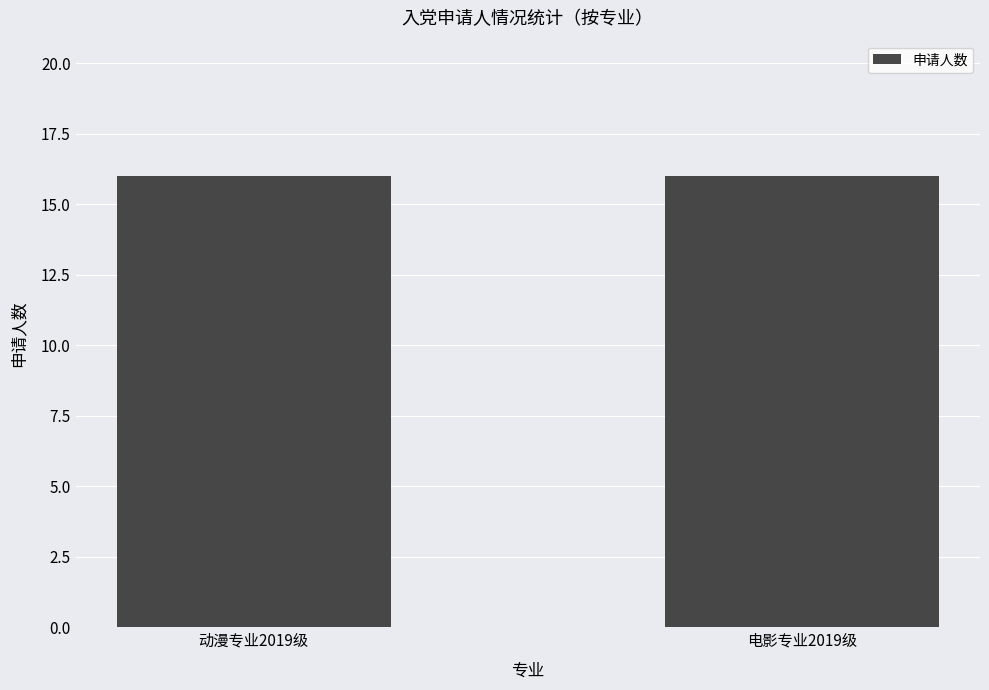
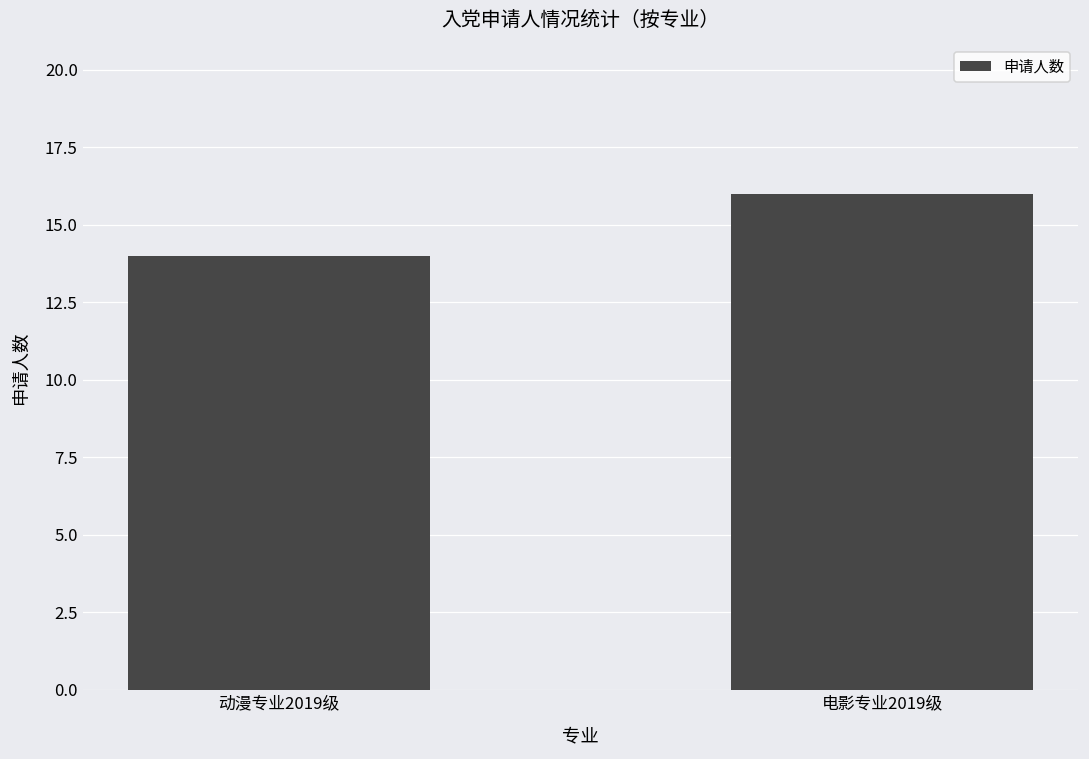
  {
-   "动漫专业2019级": 16,
+   "动漫专业2019级": 14,
    "电影专业2019级": 16
  }
